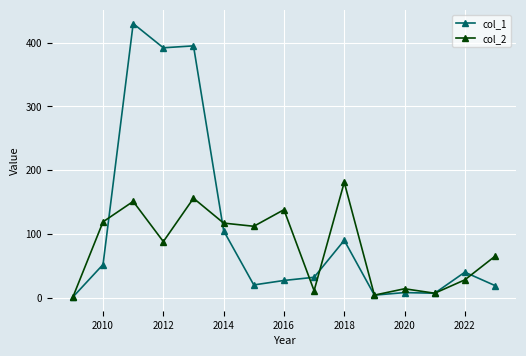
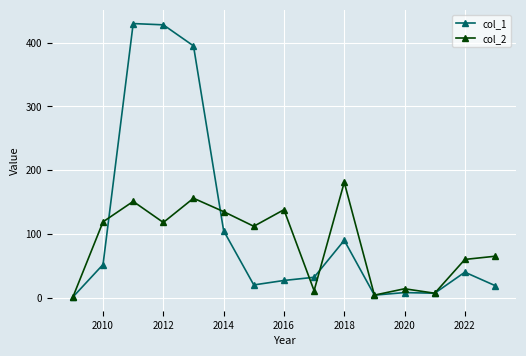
  {
    "col_1": {
      "2010": 50,
-     "2012": 390,
+     "2012": 430,
      "2014": 110,
      "2016": 30,
      "2018": 90,
      "2020": 10,
      "2022": 40
    },
    "col_2": {
      "2010": 120,
-     "2012": 90,
-     "2014": 120,
+     "2012": 120,
+     "2014": 140,
      "2016": 140,
      "2018": 180,
      "2020": 10,
-     "2022": 30
+     "2022": 60
    }
  }
